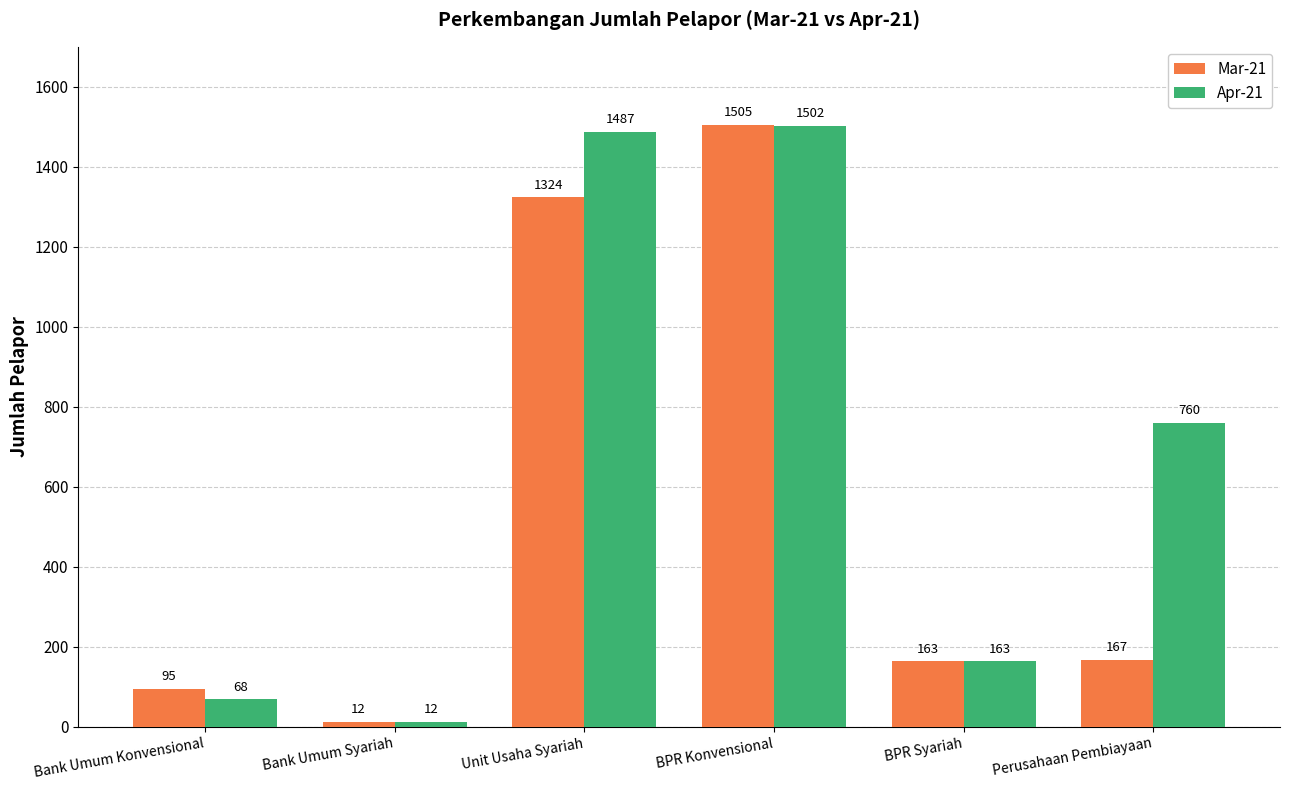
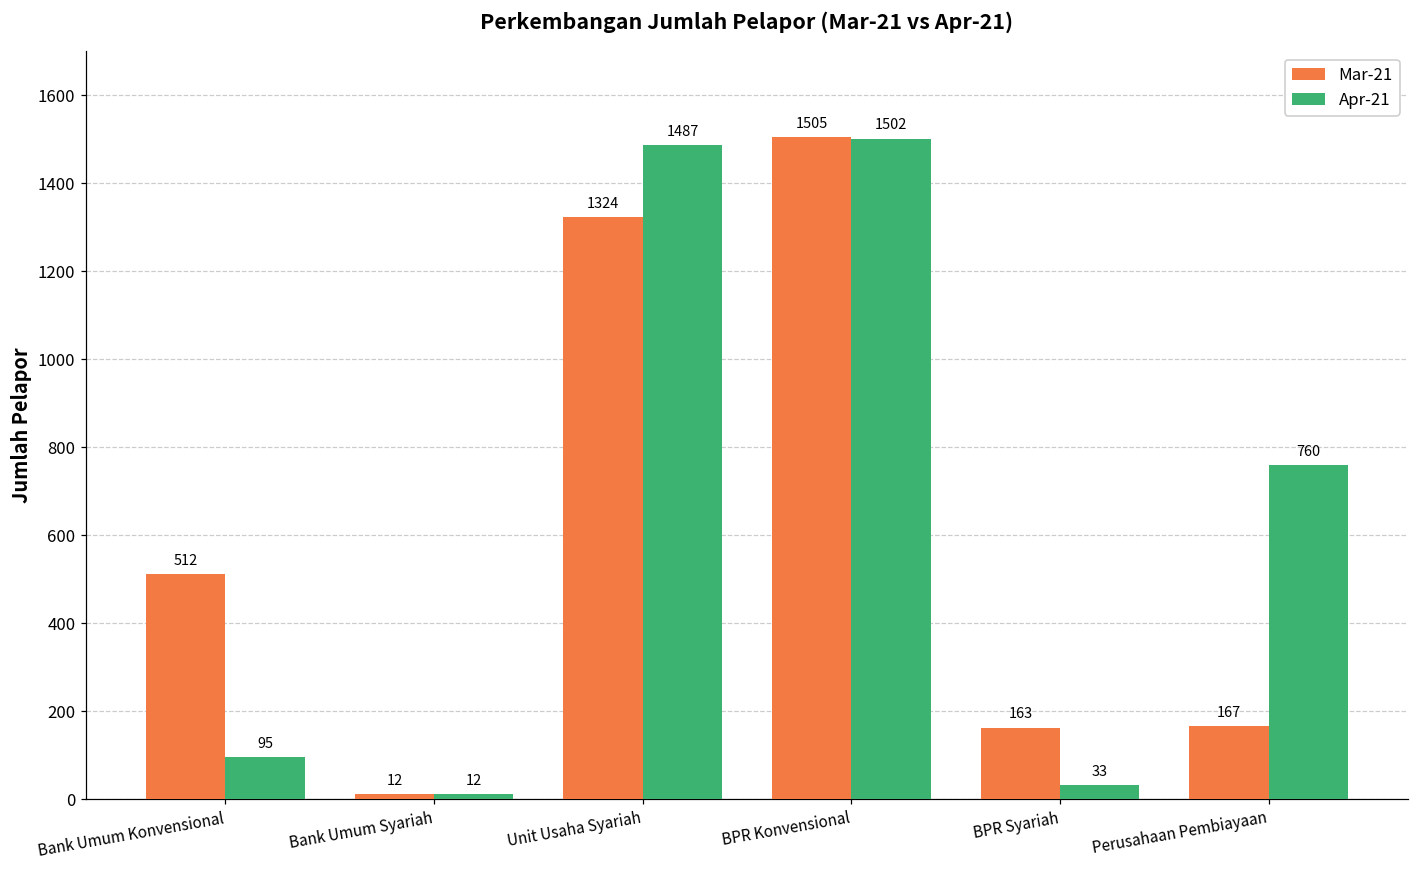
  {
    "Mar-21": {
-     "Bank Umum Konvensional": 95,
+     "Bank Umum Konvensional": 512,
      "Bank Umum Syariah": 12,
      "Unit Usaha Syariah": 1324,
      "BPR Konvensional": 1505,
      "BPR Syariah": 163,
      "Perusahaan Pembiayaan": 167
    },
    "Apr-21": {
-     "Bank Umum Konvensional": 68,
+     "Bank Umum Konvensional": 95,
      "Bank Umum Syariah": 12,
      "Unit Usaha Syariah": 1487,
      "BPR Konvensional": 1502,
-     "BPR Syariah": 163,
+     "BPR Syariah": 33,
      "Perusahaan Pembiayaan": 760
    }
  }
